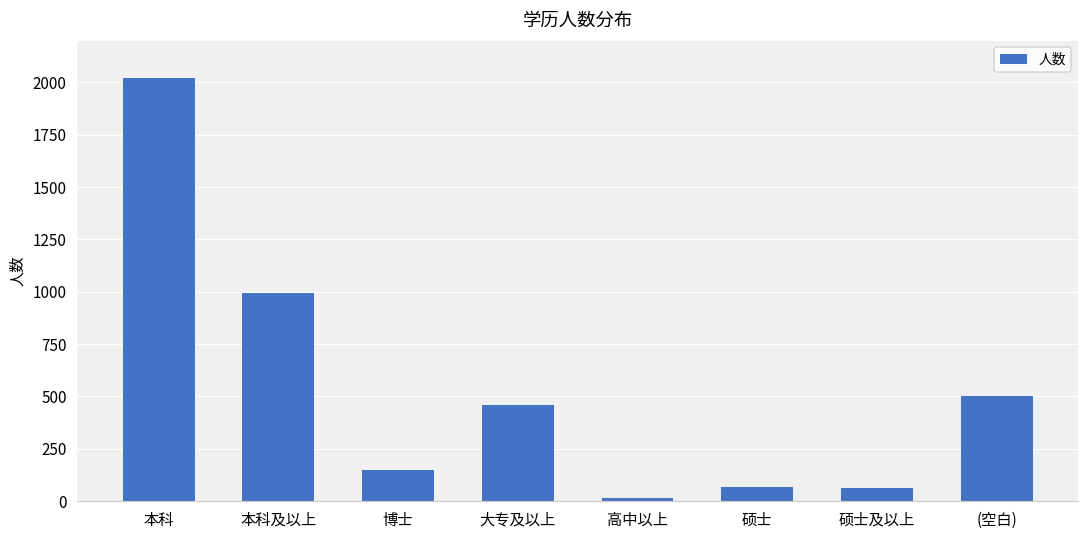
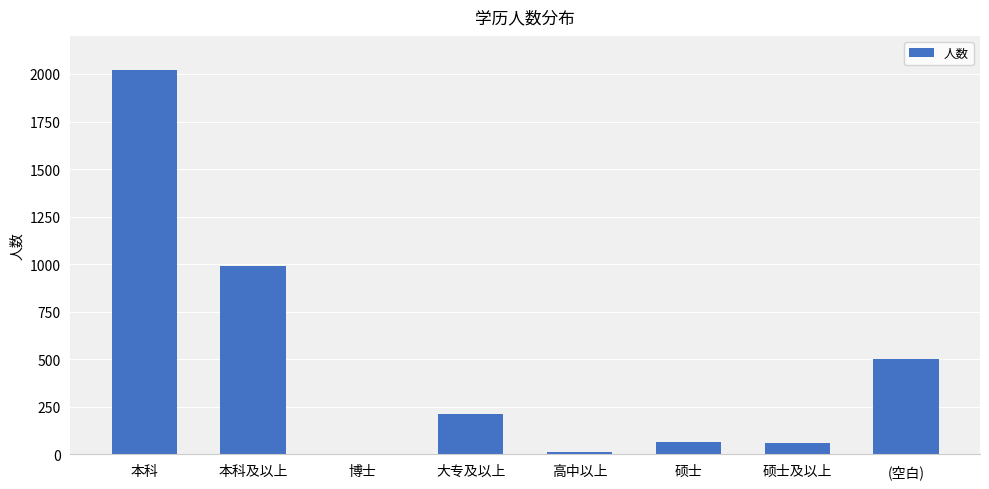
  {
    "本科": 2020,
    "本科及以上": 990,
-   "博士": 150,
-   "大专及以上": 460,
+   "博士": 0,
+   "大专及以上": 210,
    "高中以上": 20,
    "硕士": 70,
    "硕士及以上": 60,
    "(空白)": 500
  }
